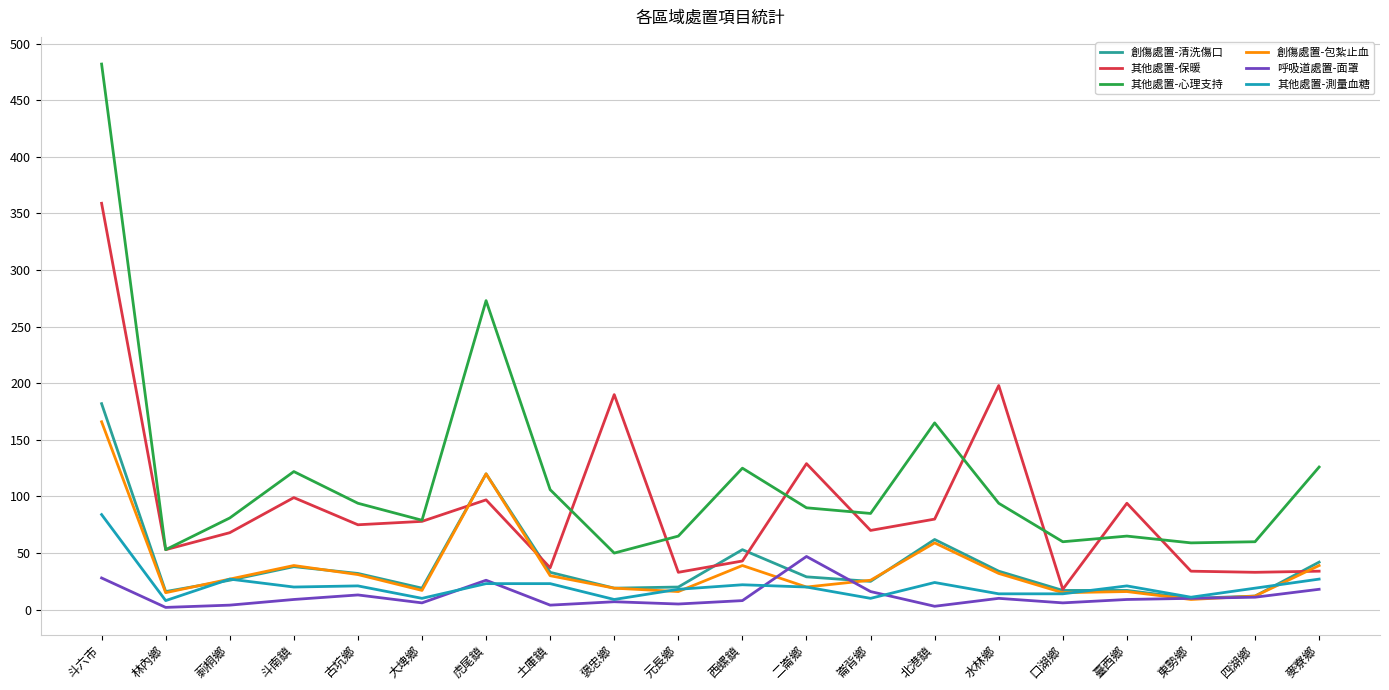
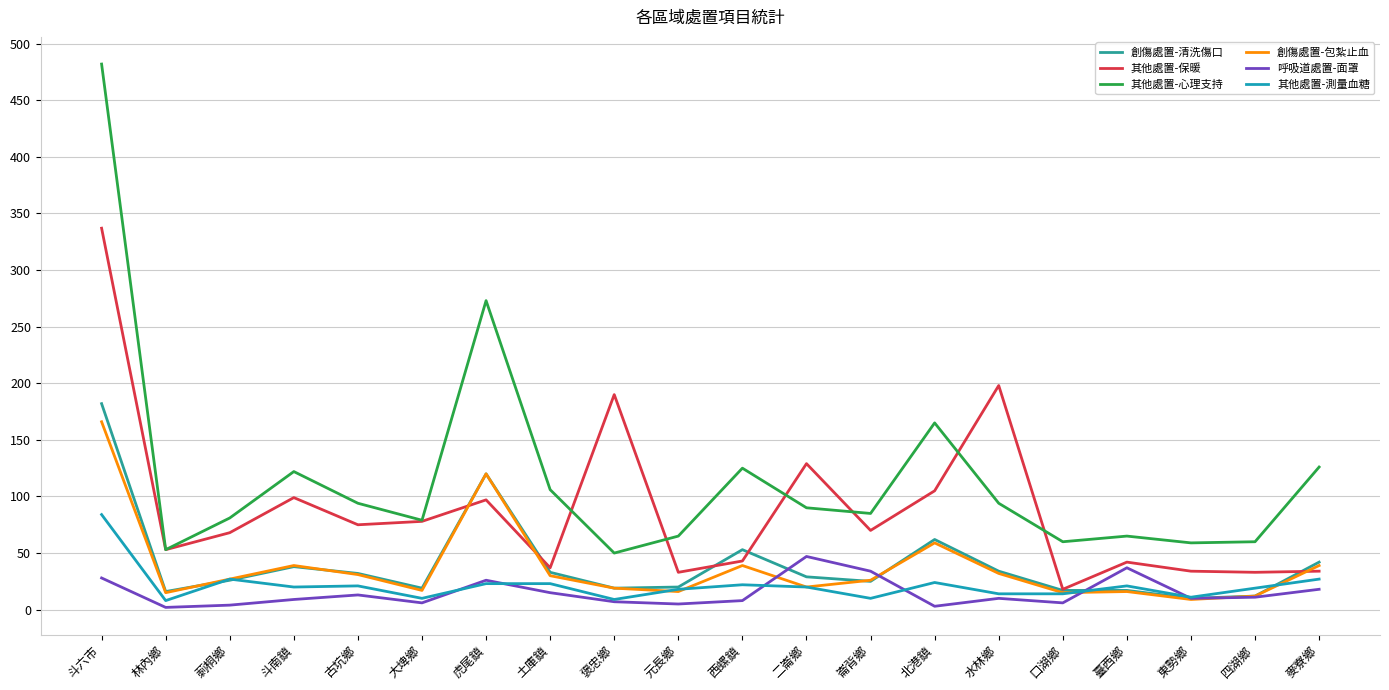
  {
    "其他處置-保暖": {
-     "斗六市": 359,
+     "斗六市": 337,
      "莿桐鄉": 68,
      "斗南鎮": 99,
      "古坑鄉": 75,
      "虎尾鎮": 97,
      "土庫鎮": 37,
      "褒忠鄉": 190,
      "元長鄉": 33,
      "西螺鎮": 43,
      "二崙鄉": 129,
      "崙背鄉": 70,
-     "北港鎮": 80,
+     "北港鎮": 105,
      "水林鄉": 198,
-     "臺西鄉": 94,
+     "臺西鄉": 42,
      "東勢鄉": 34,
      "四湖鄉": 33,
      "麥寮鄉": 34
    },
    "其他處置-心理支持": {
      "斗六市": 482,
      "莿桐鄉": 81,
      "斗南鎮": 122,
      "古坑鄉": 94,
      "虎尾鎮": 273,
      "土庫鎮": 106,
      "褒忠鄉": 50,
      "元長鄉": 65,
      "西螺鎮": 125,
      "二崙鄉": 90,
      "崙背鄉": 85,
      "北港鎮": 165,
      "水林鄉": 94,
      "口湖鄉": 60,
      "臺西鄉": 65,
      "東勢鄉": 59,
      "四湖鄉": 60,
      "麥寮鄉": 126
    },
    "創傷處置-包紮止血": {
      "斗六市": 166,
      "土庫鎮": 30,
      "西螺鎮": 39,
      "北港鎮": 59,
      "麥寮鄉": 39
    },
    "呼吸道處置-面罩": {
      "斗六市": 28,
      "林內鄉": 2,
      "莿桐鄉": 4,
      "斗南鎮": 9,
      "古坑鄉": 13,
      "大埤鄉": 6,
      "虎尾鎮": 26,
-     "土庫鎮": 4,
+     "土庫鎮": 15,
      "元長鄉": 5,
      "西螺鎮": 8,
      "二崙鄉": 47,
-     "崙背鄉": 16,
+     "崙背鄉": 34,
      "北港鎮": 3,
      "水林鄉": 10,
      "口湖鄉": 6,
-     "臺西鄉": 9,
+     "臺西鄉": 37,
      "麥寮鄉": 18
    }
  }
